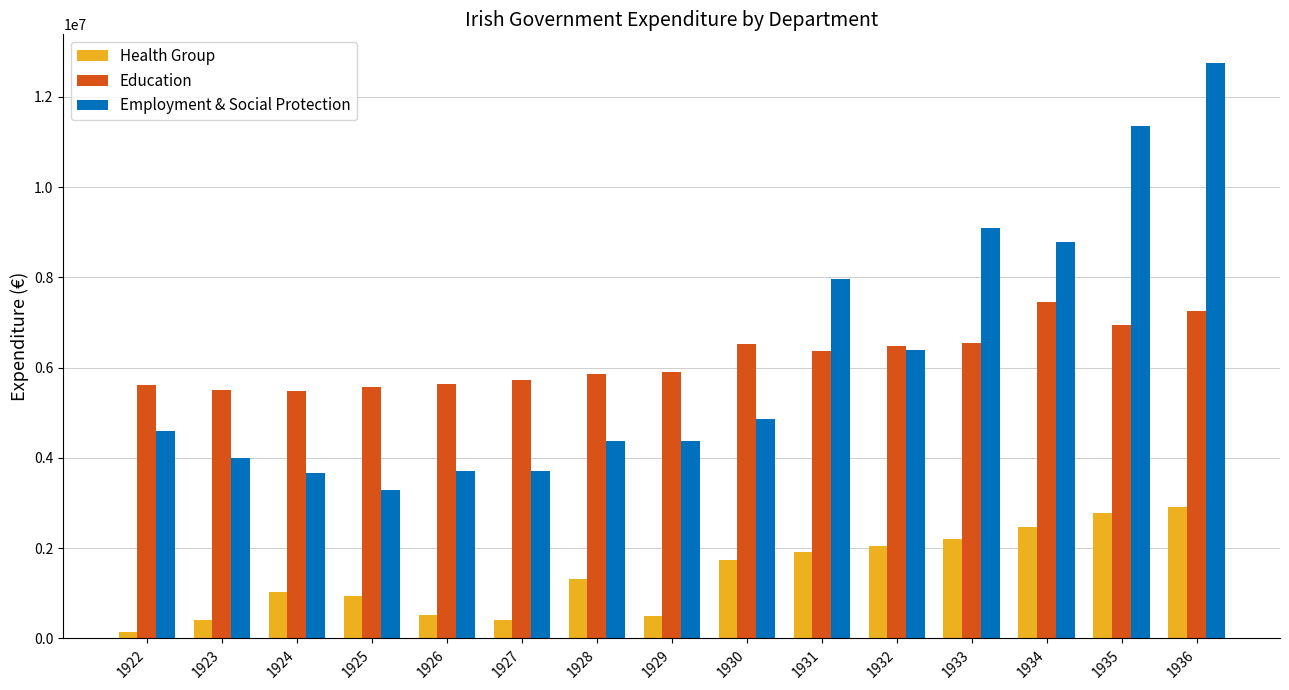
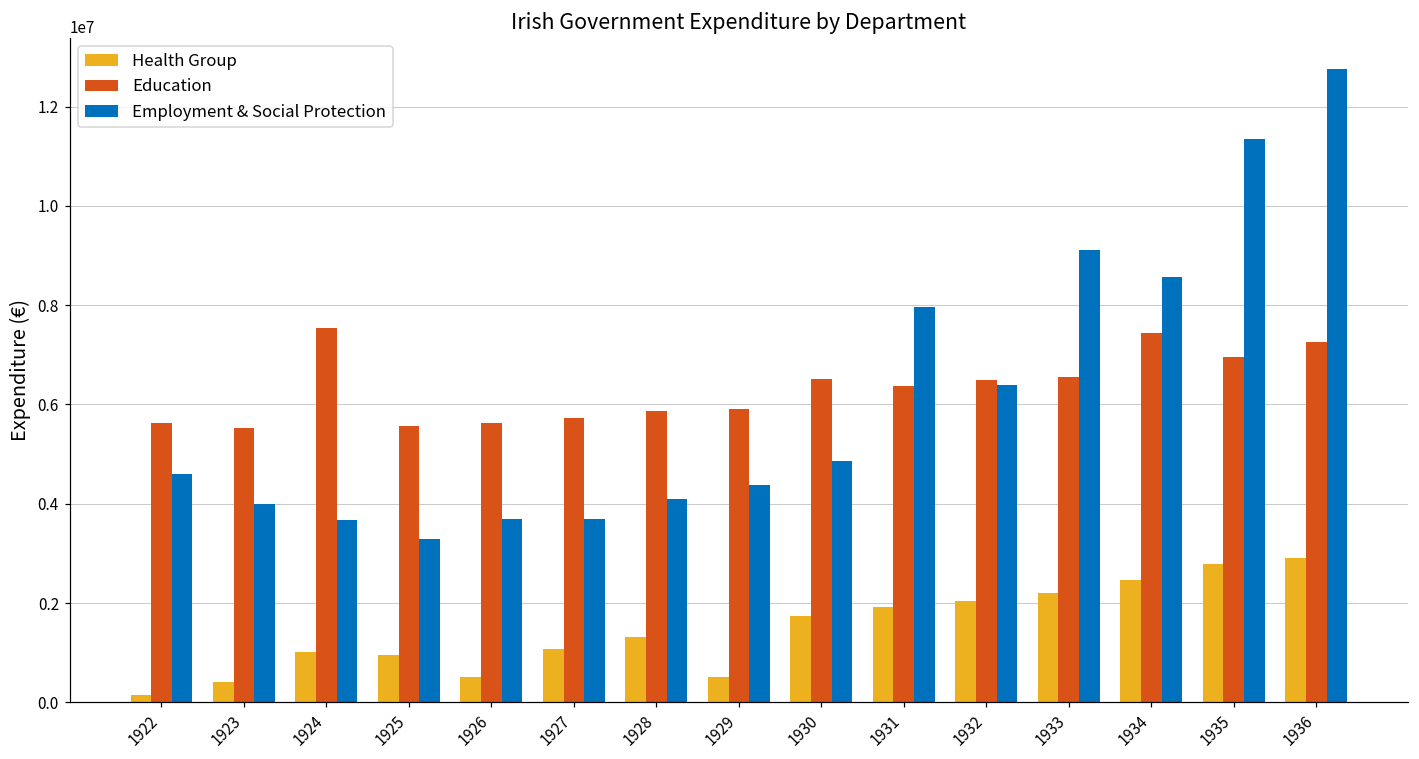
  {
    "Health Group": {
      "1922": 100000,
      "1923": 400000,
      "1924": 1000000,
      "1925": 900000,
      "1926": 500000,
-     "1927": 400000,
+     "1927": 1100000,
      "1928": 1300000,
      "1929": 500000,
      "1930": 1700000,
      "1931": 1900000,
      "1932": 2000000,
      "1933": 2200000,
      "1934": 2500000,
      "1935": 2800000,
      "1936": 2900000
    },
    "Education": {
      "1922": 5600000,
      "1923": 5500000,
-     "1924": 5500000,
+     "1924": 7500000,
      "1925": 5600000,
      "1926": 5600000,
      "1927": 5700000,
      "1928": 5900000,
      "1929": 5900000,
      "1930": 6500000,
      "1931": 6400000,
      "1932": 6500000,
      "1933": 6500000,
      "1934": 7400000,
      "1935": 7000000,
      "1936": 7300000
    },
    "Employment & Social Protection": {
      "1922": 4600000,
      "1923": 4000000,
      "1924": 3700000,
      "1925": 3300000,
      "1926": 3700000,
      "1927": 3700000,
-     "1928": 4400000,
+     "1928": 4100000,
      "1929": 4400000,
      "1930": 4900000,
      "1931": 8000000,
      "1932": 6400000,
      "1933": 9100000,
-     "1934": 8800000,
+     "1934": 8600000,
      "1935": 11300000,
      "1936": 12700000
    }
  }
